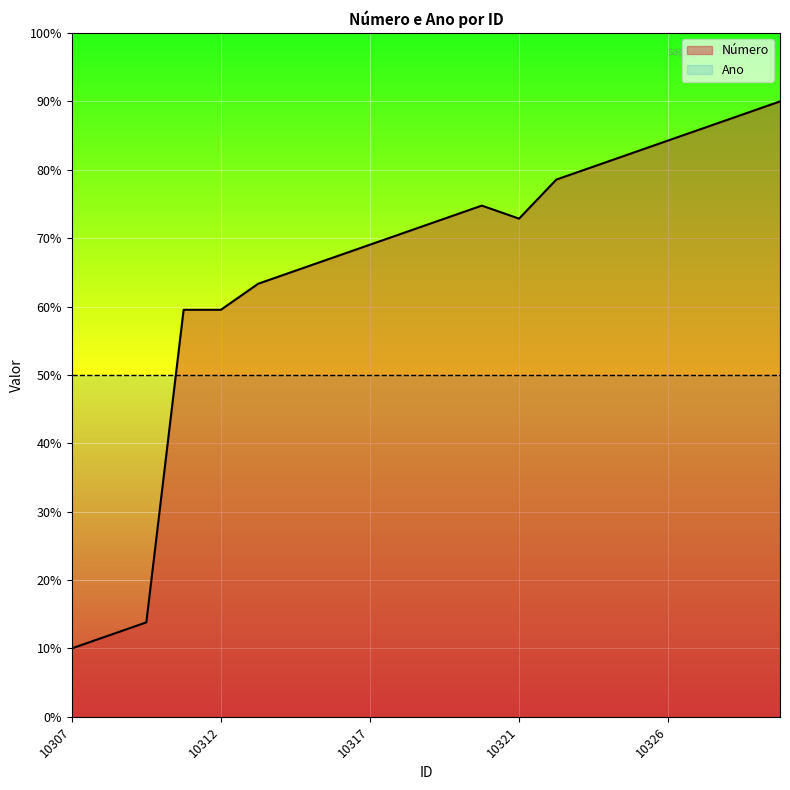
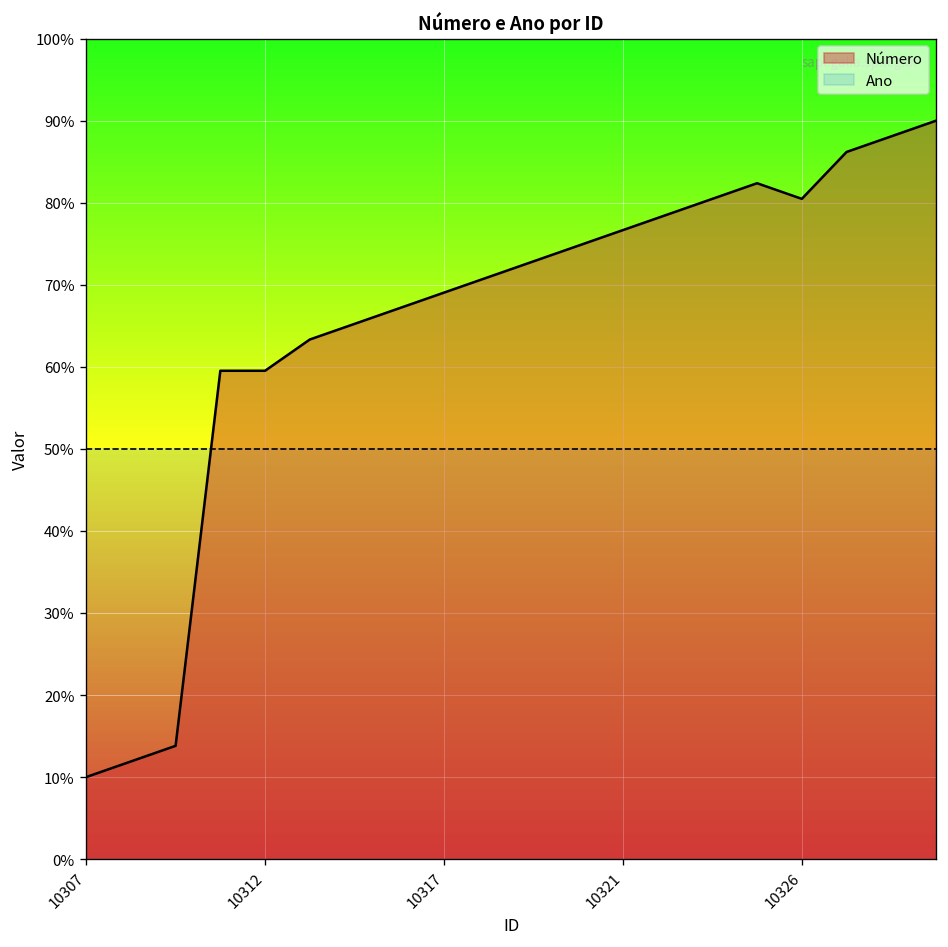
  {
    "Número": {
      "10307": "10%",
      "10312": "60%",
      "10317": "69%",
-     "10321": "73%",
-     "10326": "84%"
+     "10321": "77%",
+     "10326": "80%"
    },
    "Ano": {
      "10307": "50%",
      "10312": "50%",
      "10317": "50%",
      "10321": "50%",
      "10326": "50%"
    }
  }
